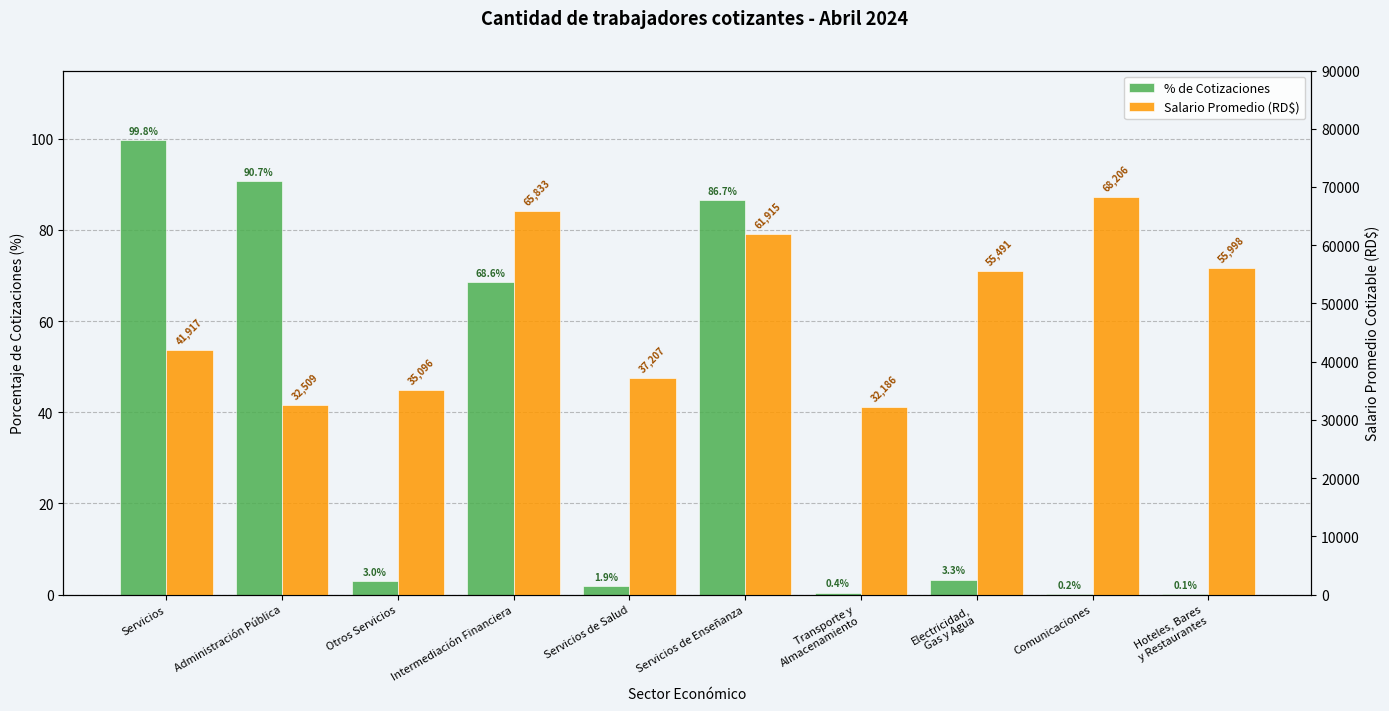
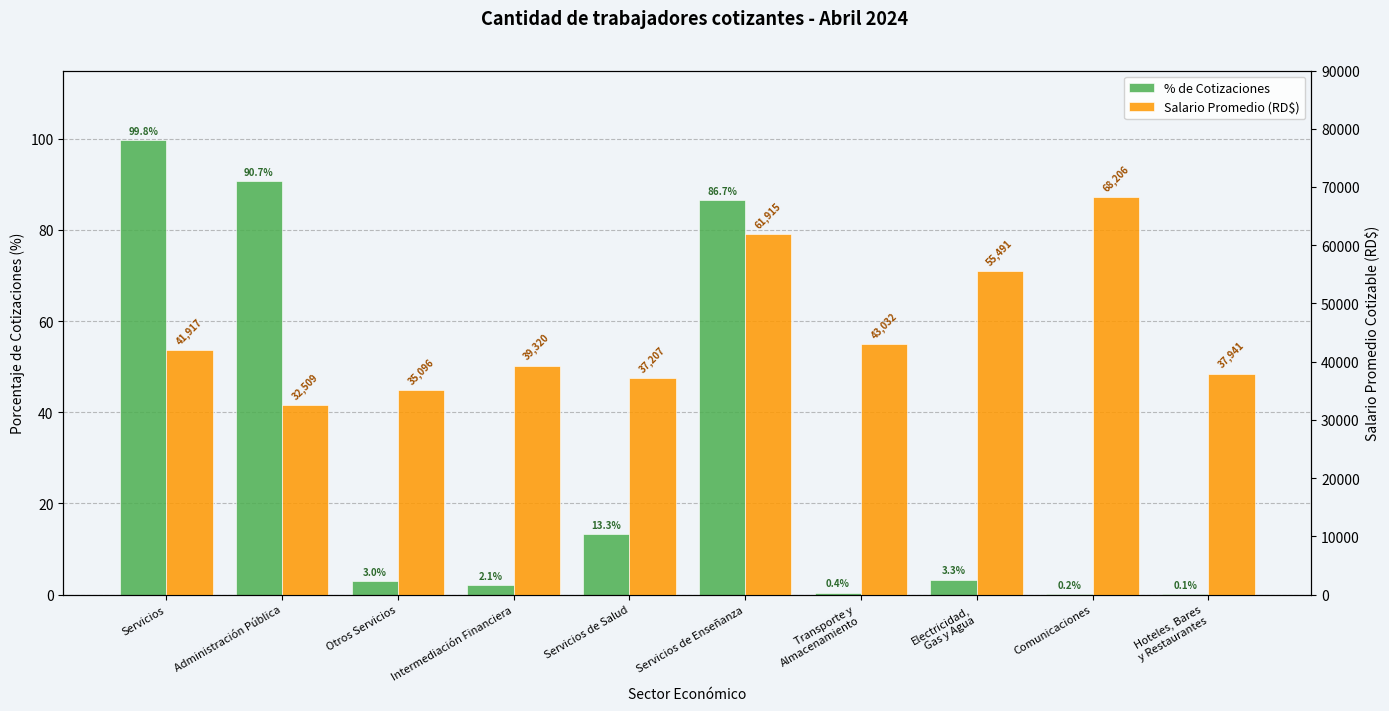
  {
    "% de Cotizaciones": {
      "Servicios": "99.8%",
      "Administración Pública": "90.7%",
      "Otros Servicios": "3.0%",
-     "Intermediación Financiera": "68.6%",
-     "Servicios de Salud": "1.9%",
+     "Intermediación Financiera": "2.1%",
+     "Servicios de Salud": "13.3%",
      "Servicios de Enseñanza": "86.7%",
      "Transporte y Almacenamiento": "0.4%",
      "Electricidad, Gas y Agua": "3.3%",
      "Comunicaciones": "0.2%",
      "Hoteles, Bares y Restaurantes": "0.1%"
    },
    "Salario Promedio (RD$)": {
      "Servicios": "41,917",
      "Administración Pública": "32,509",
      "Otros Servicios": "35,096",
-     "Intermediación Financiera": "65,833",
+     "Intermediación Financiera": "39,320",
      "Servicios de Salud": "37,207",
      "Servicios de Enseñanza": "61,915",
-     "Transporte y Almacenamiento": "32,186",
+     "Transporte y Almacenamiento": "43,032",
      "Electricidad, Gas y Agua": "55,491",
      "Comunicaciones": "68,206",
-     "Hoteles, Bares y Restaurantes": "55,998"
+     "Hoteles, Bares y Restaurantes": "37,941"
    }
  }
